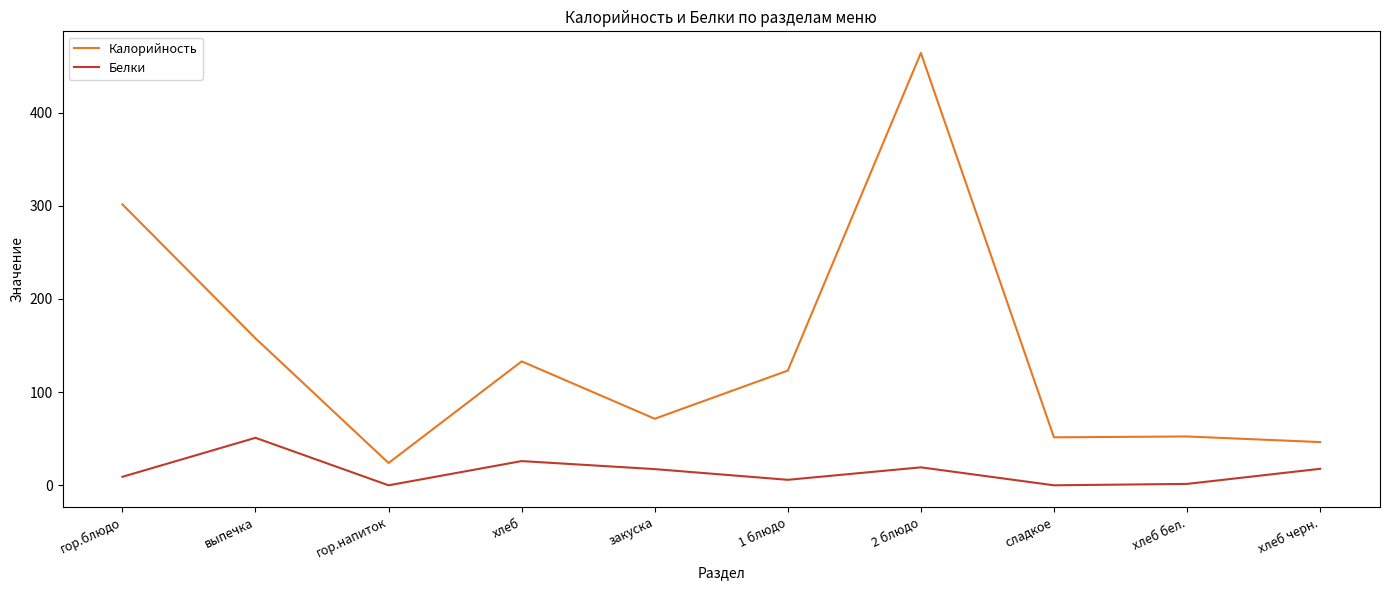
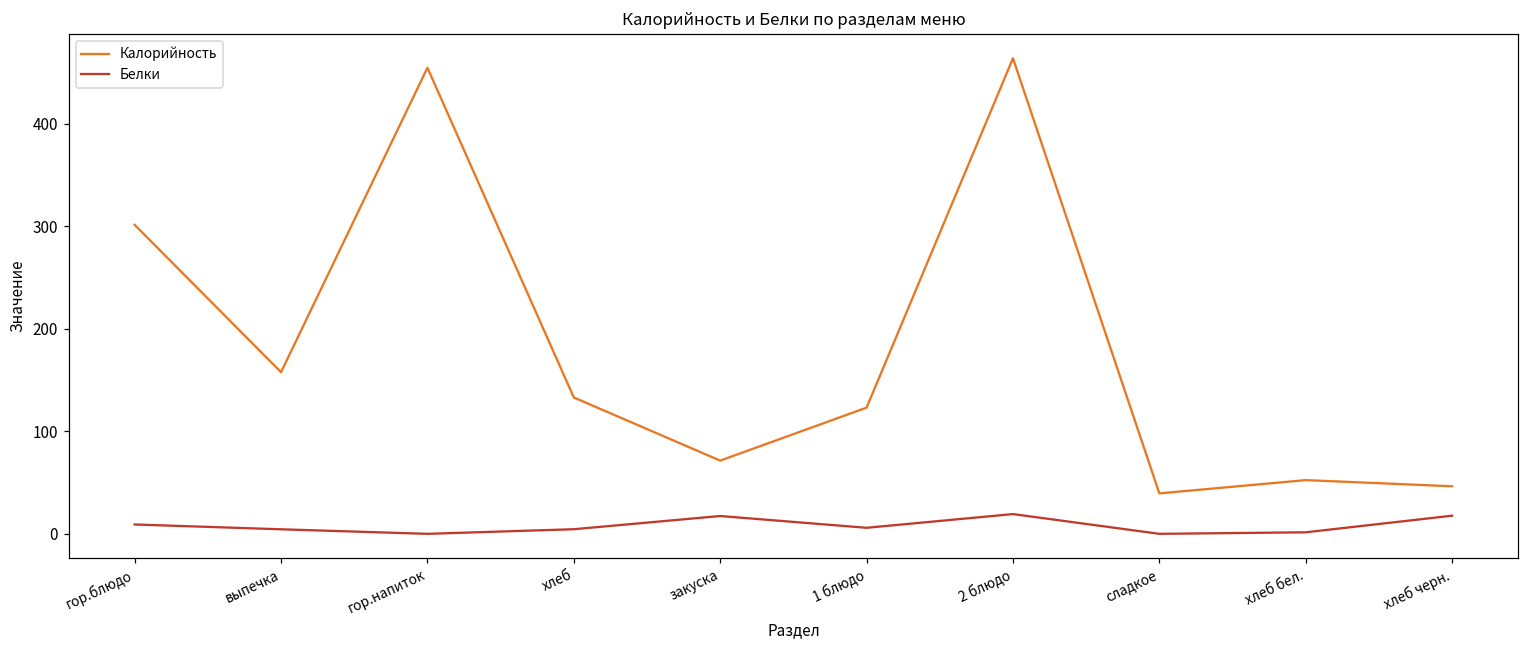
  {
    "Калорийность": {
      "гор.блюдо": 300,
      "выпечка": 160,
-     "гор.напиток": 20,
+     "гор.напиток": 450,
      "хлеб": 130,
      "закуска": 70,
      "1 блюдо": 120,
      "2 блюдо": 460,
-     "сладкое": 50,
+     "сладкое": 40,
      "хлеб бел.": 50,
      "хлеб черн.": 50
    },
    "Белки": {
      "гор.блюдо": 10,
-     "выпечка": 50,
+     "выпечка": 0,
      "гор.напиток": 0,
-     "хлеб": 30,
+     "хлеб": 0,
      "закуска": 20,
      "1 блюдо": 10,
      "2 блюдо": 20,
      "сладкое": 0,
      "хлеб бел.": 0,
      "хлеб черн.": 20
    }
  }
